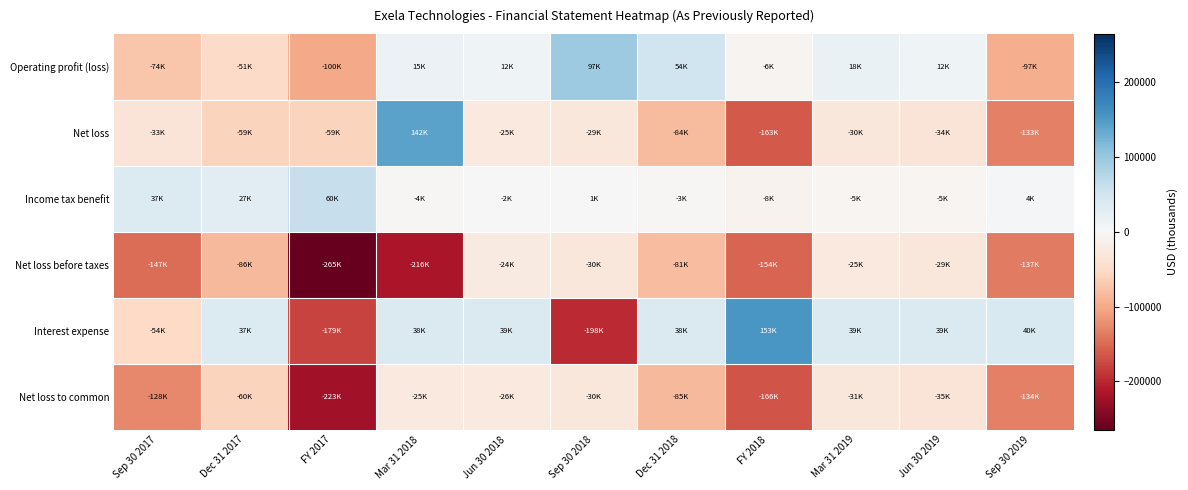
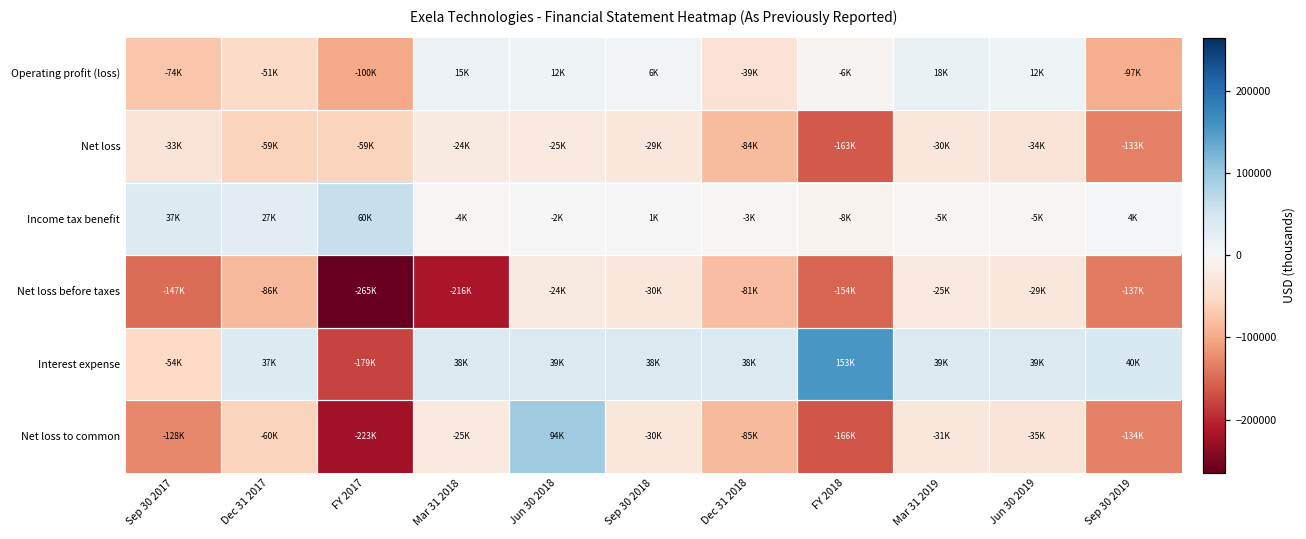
  {
    "Operating profit (loss)": {
      "Sep 30 2017": "-74K",
      "Dec 31 2017": "-51K",
      "FY 2017": "-100K",
      "Mar 31 2018": "15K",
      "Jun 30 2018": "12K",
-     "Sep 30 2018": "97K",
-     "Dec 31 2018": "54K",
+     "Sep 30 2018": "6K",
+     "Dec 31 2018": "-39K",
      "FY 2018": "-6K",
      "Mar 31 2019": "18K",
      "Jun 30 2019": "12K",
      "Sep 30 2019": "-97K"
    },
    "Net loss": {
      "Sep 30 2017": "-33K",
      "Dec 31 2017": "-59K",
      "FY 2017": "-59K",
-     "Mar 31 2018": "142K",
+     "Mar 31 2018": "-24K",
      "Jun 30 2018": "-25K",
      "Sep 30 2018": "-29K",
      "Dec 31 2018": "-84K",
      "FY 2018": "-163K",
      "Mar 31 2019": "-30K",
      "Jun 30 2019": "-34K",
      "Sep 30 2019": "-133K"
    },
    "Income tax benefit": {
      "Sep 30 2017": "37K",
      "Dec 31 2017": "27K",
      "FY 2017": "60K",
      "Mar 31 2018": "-4K",
      "Jun 30 2018": "-2K",
      "Sep 30 2018": "1K",
      "Dec 31 2018": "-3K",
      "FY 2018": "-8K",
      "Mar 31 2019": "-5K",
      "Jun 30 2019": "-5K",
      "Sep 30 2019": "4K"
    },
    "Net loss before taxes": {
      "Sep 30 2017": "-147K",
      "Dec 31 2017": "-86K",
      "FY 2017": "-265K",
      "Mar 31 2018": "-216K",
      "Jun 30 2018": "-24K",
      "Sep 30 2018": "-30K",
      "Dec 31 2018": "-81K",
      "FY 2018": "-154K",
      "Mar 31 2019": "-25K",
      "Jun 30 2019": "-29K",
      "Sep 30 2019": "-137K"
    },
    "Interest expense": {
      "Sep 30 2017": "-54K",
      "Dec 31 2017": "37K",
      "FY 2017": "-179K",
      "Mar 31 2018": "38K",
      "Jun 30 2018": "39K",
-     "Sep 30 2018": "-198K",
+     "Sep 30 2018": "38K",
      "Dec 31 2018": "38K",
      "FY 2018": "153K",
      "Mar 31 2019": "39K",
      "Jun 30 2019": "39K",
      "Sep 30 2019": "40K"
    },
    "Net loss to common": {
      "Sep 30 2017": "-128K",
      "Dec 31 2017": "-60K",
      "FY 2017": "-223K",
      "Mar 31 2018": "-25K",
-     "Jun 30 2018": "-26K",
+     "Jun 30 2018": "94K",
      "Sep 30 2018": "-30K",
      "Dec 31 2018": "-85K",
      "FY 2018": "-166K",
      "Mar 31 2019": "-31K",
      "Jun 30 2019": "-35K",
      "Sep 30 2019": "-134K"
    }
  }
